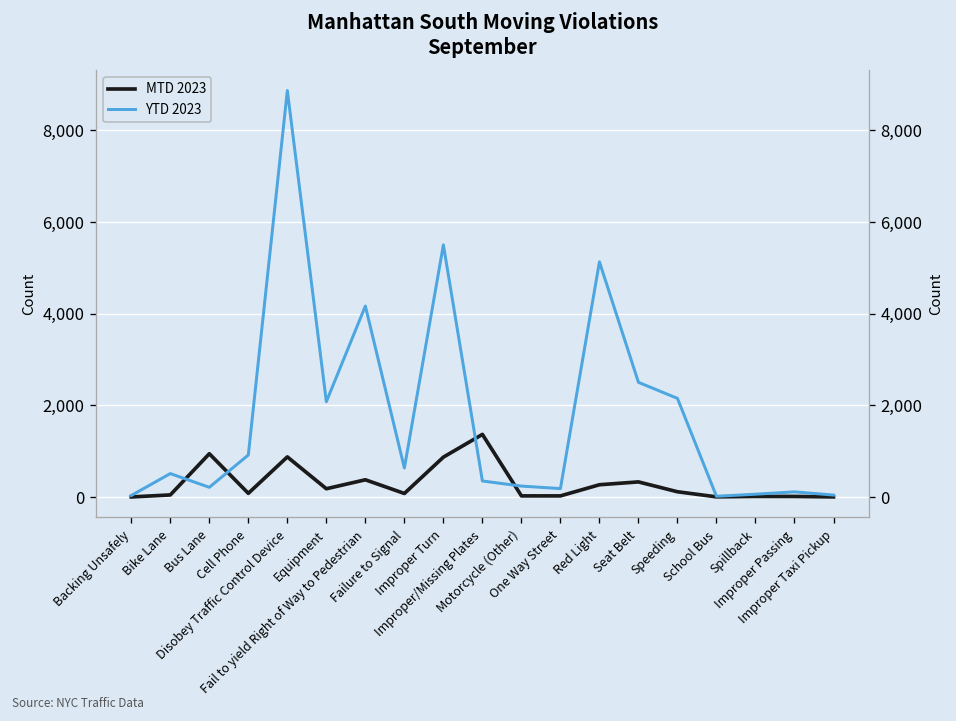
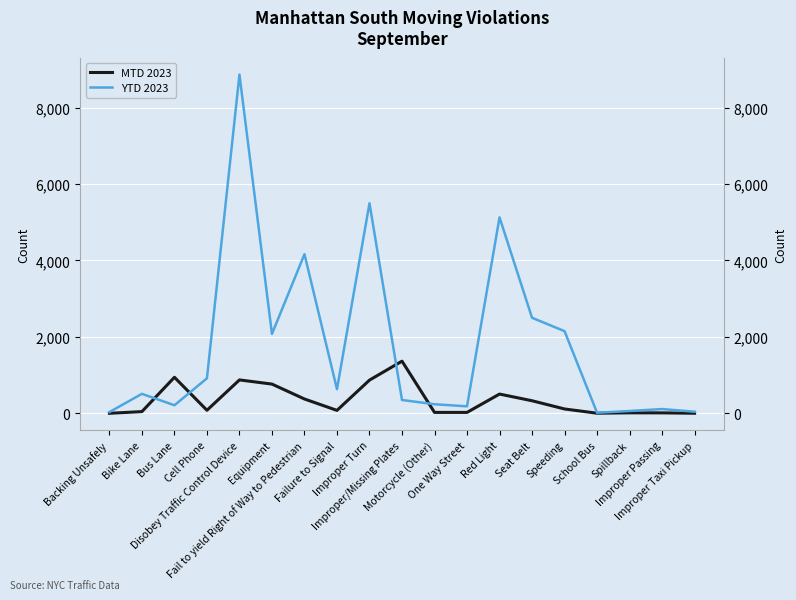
  {
    "MTD 2023": {
      "Bike Lane": "0",
      "Bus Lane": "900",
      "Cell Phone": "100",
      "Disobey Traffic Control Device": "900",
-     "Equipment": "200",
+     "Equipment": "800",
      "Fail to yield Right of Way to Pedestrian": "400",
      "Failure to Signal": "100",
      "Improper Turn": "900",
      "Improper/Missing Plates": "1,400",
      "Motorcycle (Other)": "0",
      "One Way Street": "0",
-     "Red Light": "300",
+     "Red Light": "500",
      "Seat Belt": "300",
      "Speeding": "100",
      "Improper Passing": "0"
    },
    "YTD 2023": {
      "Bike Lane": "500",
      "Bus Lane": "200",
      "Cell Phone": "900",
      "Disobey Traffic Control Device": "8,900",
      "Equipment": "2,100",
      "Fail to yield Right of Way to Pedestrian": "4,200",
      "Failure to Signal": "600",
      "Improper Turn": "5,500",
      "Improper/Missing Plates": "400",
      "Motorcycle (Other)": "200",
      "One Way Street": "200",
      "Red Light": "5,100",
      "Seat Belt": "2,500",
      "Speeding": "2,200",
      "Improper Passing": "100"
    }
  }
